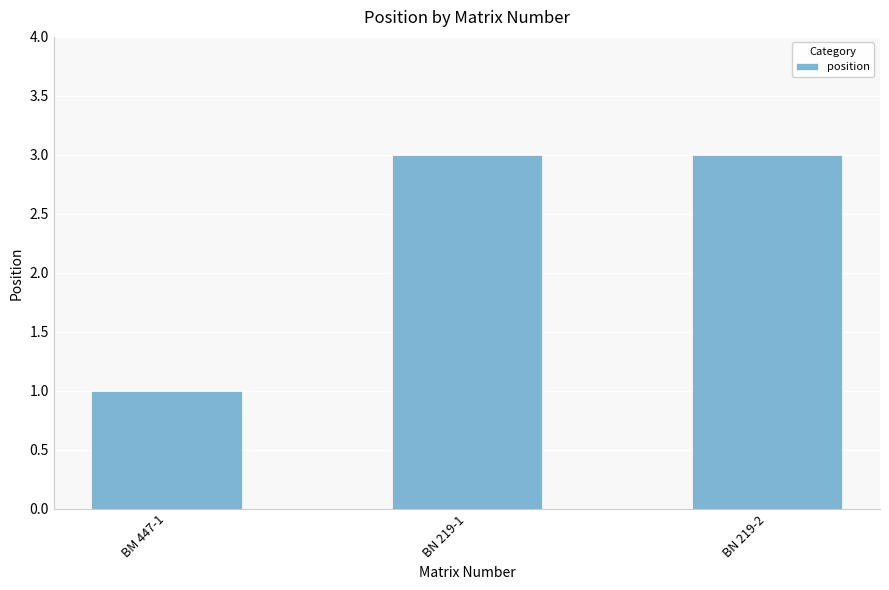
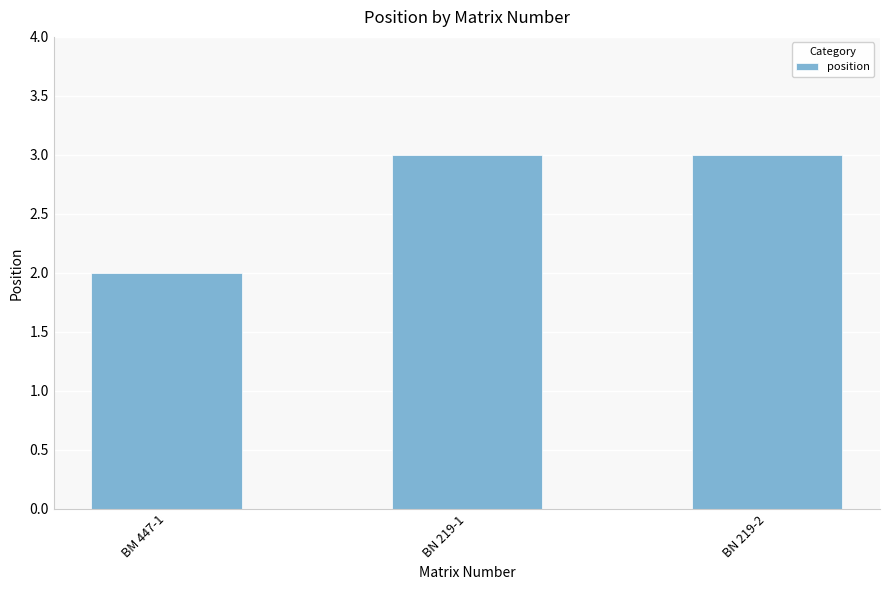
  {
-   "BM 447-1": 1,
+   "BM 447-1": 2,
    "BN 219-1": 3,
    "BN 219-2": 3
  }
